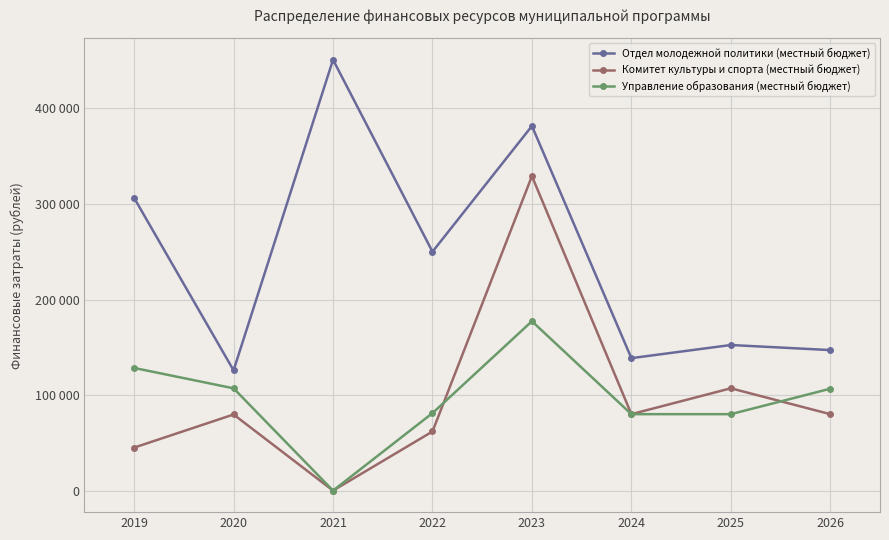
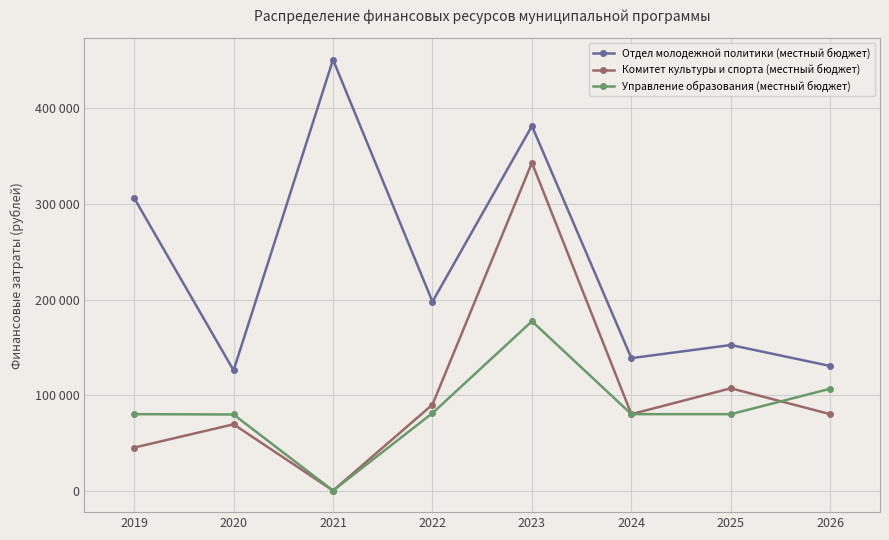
  {
    "Отдел молодежной политики (местный бюджет)": {
      "2019": 310000,
      "2020": 130000,
      "2021": 450000,
-     "2022": 250000,
+     "2022": 200000,
      "2023": 380000,
      "2024": 140000,
      "2025": 150000,
-     "2026": 150000
+     "2026": 130000
    },
    "Комитет культуры и спорта (местный бюджет)": {
      "2019": 50000,
-     "2020": 80000,
-     "2022": 60000,
-     "2023": 330000,
+     "2020": 70000,
+     "2022": 90000,
+     "2023": 340000,
      "2025": 110000,
      "2026": 80000
    },
    "Управление образования (местный бюджет)": {
-     "2019": 130000,
-     "2020": 110000,
+     "2019": 80000,
+     "2020": 80000,
      "2022": 80000,
      "2023": 180000,
      "2025": 80000,
      "2026": 110000
    }
  }
